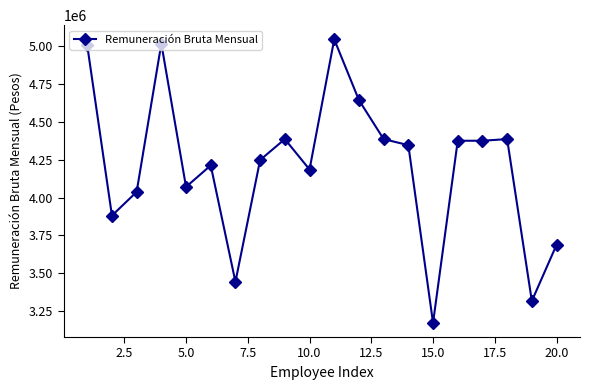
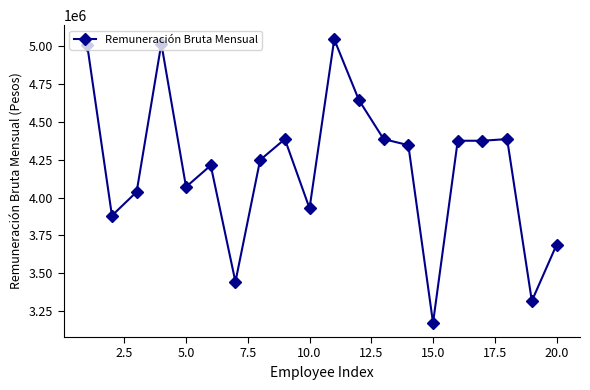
  {
    "5.0": 4070000,
-   "10.0": 4190000,
+   "10.0": 3930000,
    "15.0": 3170000,
    "20.0": 3690000
  }
